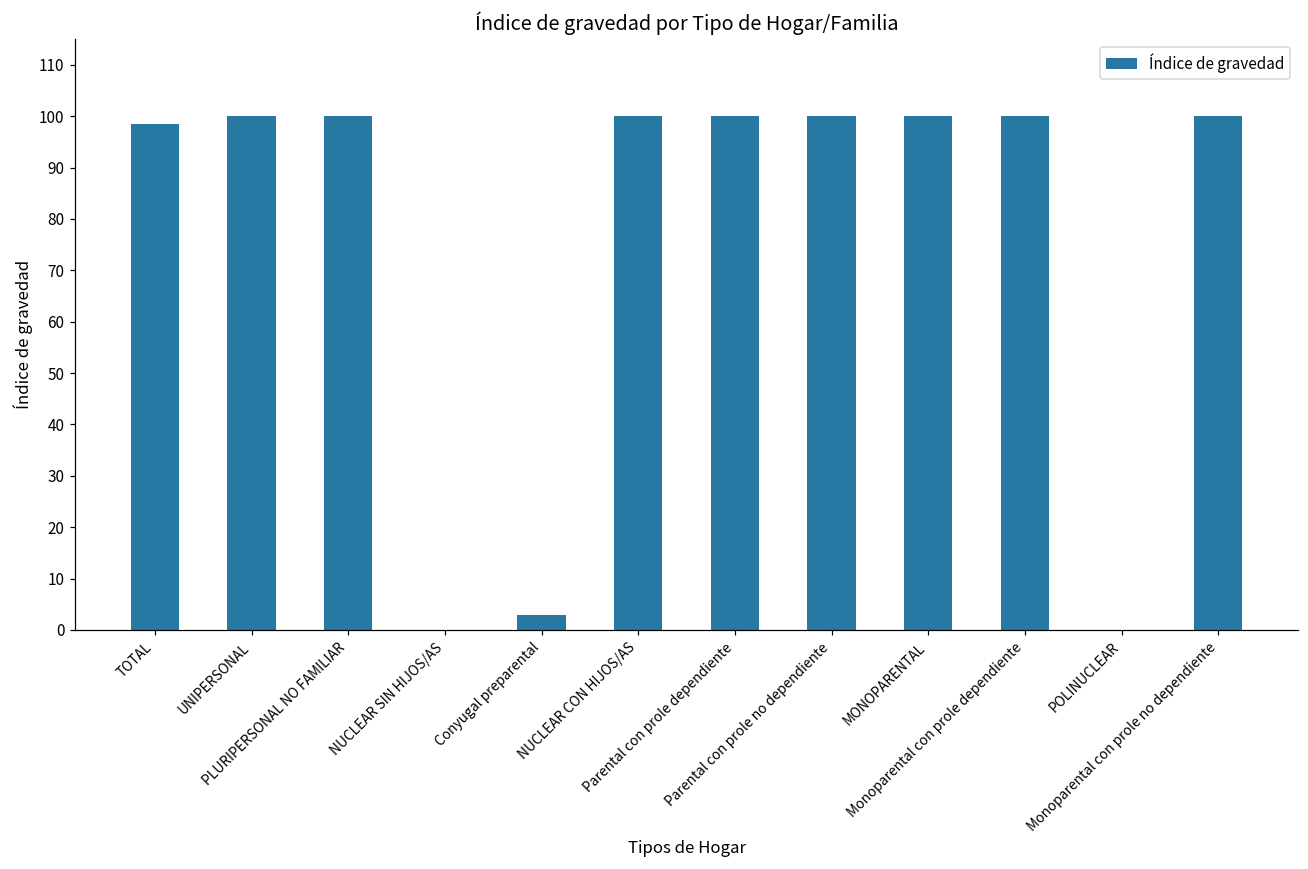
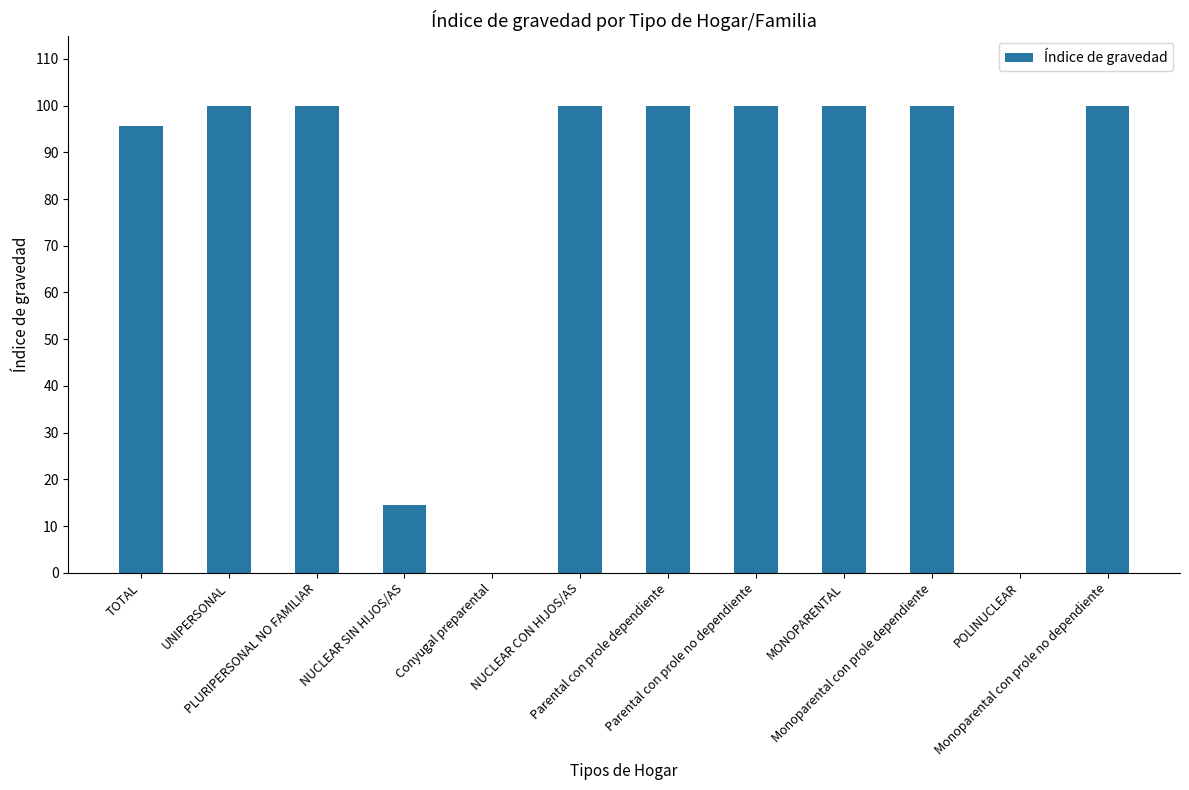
  {
-   "TOTAL": 99,
+   "TOTAL": 96,
    "UNIPERSONAL": 100,
    "PLURIPERSONAL NO FAMILIAR": 100,
-   "NUCLEAR SIN HIJOS/AS": 0,
-   "Conyugal preparental": 3,
+   "NUCLEAR SIN HIJOS/AS": 15,
+   "Conyugal preparental": 0,
    "NUCLEAR CON HIJOS/AS": 100,
    "Parental con prole dependiente": 100,
    "Parental con prole no dependiente": 100,
    "MONOPARENTAL": 100,
    "Monoparental con prole dependiente": 100,
    "POLINUCLEAR": 0,
    "Monoparental con prole no dependiente": 100
  }
